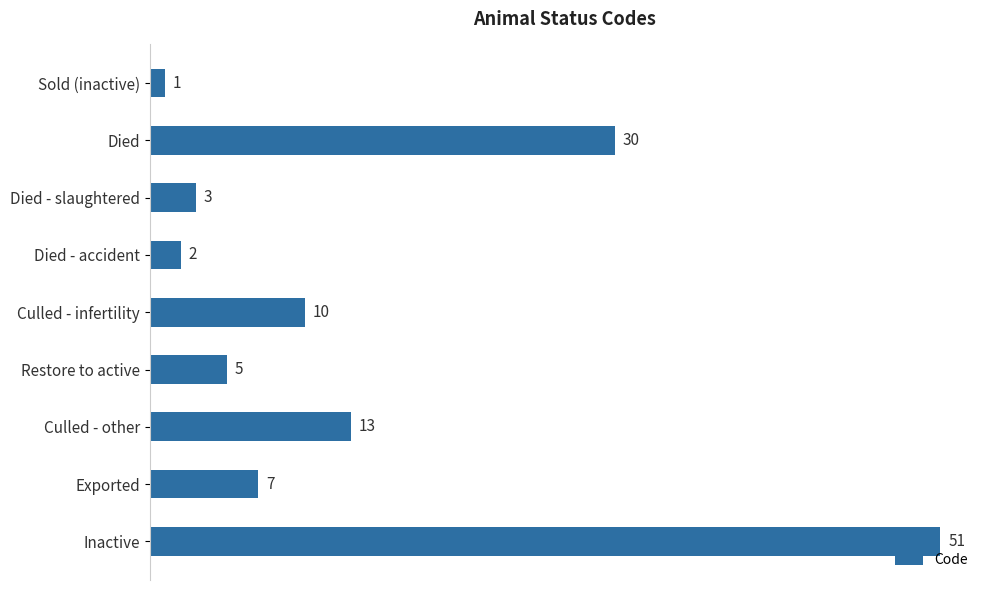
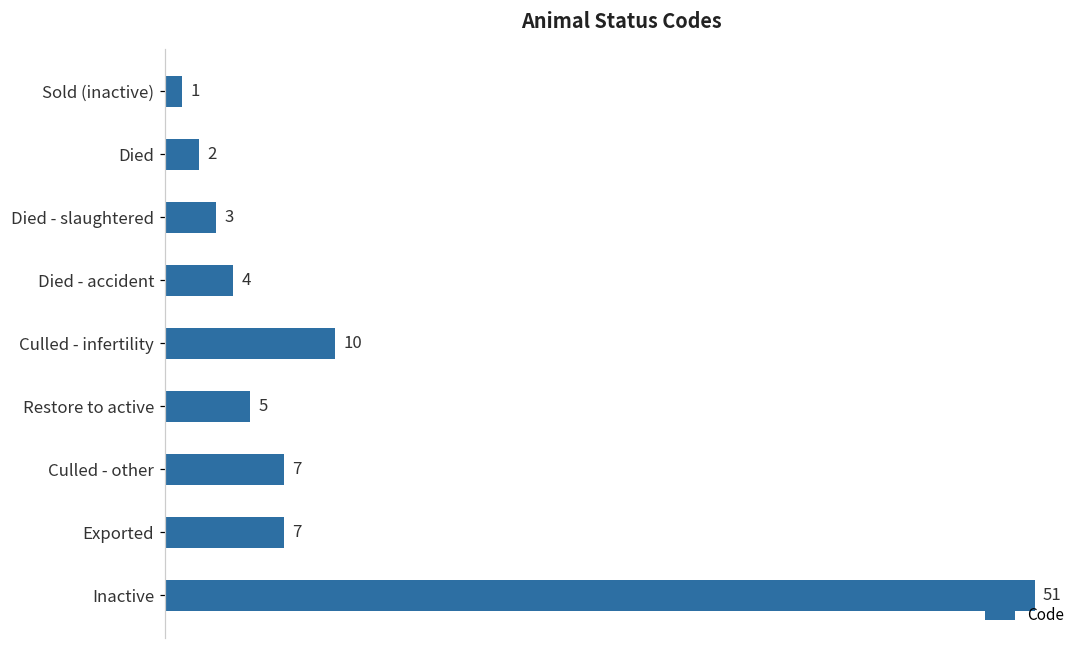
  {
    "Sold (inactive)": 1,
-   "Died": 30,
+   "Died": 2,
    "Died - slaughtered": 3,
-   "Died - accident": 2,
+   "Died - accident": 4,
    "Culled - infertility": 10,
    "Restore to active": 5,
-   "Culled - other": 13,
+   "Culled - other": 7,
    "Exported": 7,
    "Inactive": 51
  }
